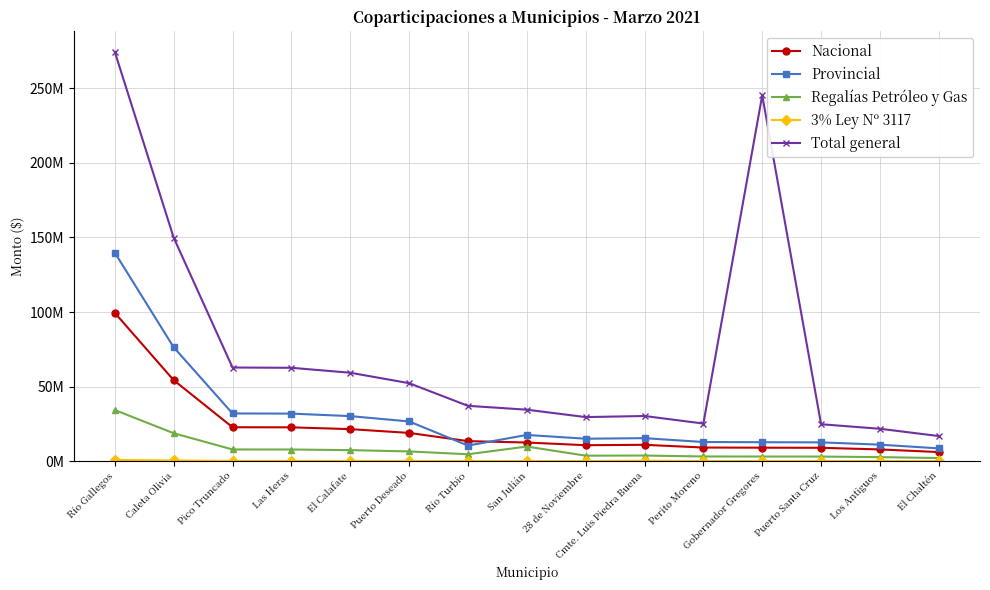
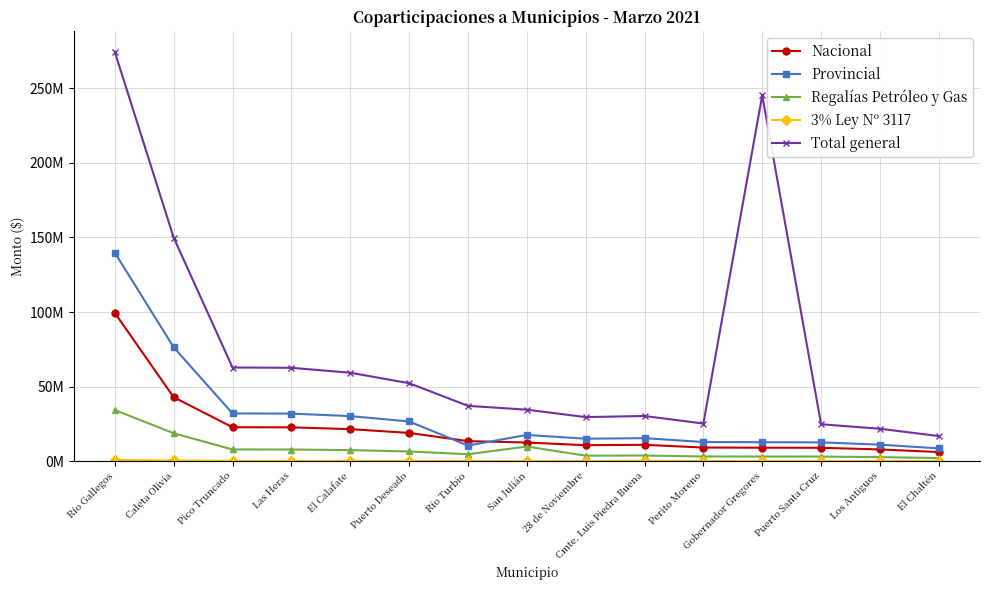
  {
    "Nacional": {
      "Río Gallegos": 99000000,
-     "Caleta Olivia": 54000000,
+     "Caleta Olivia": 43000000,
      "Pico Truncado": 23000000,
      "Las Heras": 23000000,
      "El Calafate": 21000000,
      "Puerto Deseado": 19000000,
      "Río Turbio": 13000000,
      "San Julián": 13000000,
      "28 de Noviembre": 11000000,
      "Cmte. Luis Piedra Buena": 11000000,
      "Perito Moreno": 9000000,
      "Gobernador Gregores": 9000000,
      "Puerto Santa Cruz": 9000000,
      "Los Antiguos": 8000000,
      "El Chaltén": 6000000
    },
    "Provincial": {
      "Río Gallegos": 140000000,
      "Caleta Olivia": 76000000,
      "Pico Truncado": 32000000,
      "Las Heras": 32000000,
      "El Calafate": 30000000,
      "Puerto Deseado": 27000000,
      "Río Turbio": 10000000,
      "San Julián": 18000000,
      "28 de Noviembre": 15000000,
      "Cmte. Luis Piedra Buena": 15000000,
      "Perito Moreno": 13000000,
      "Gobernador Gregores": 13000000,
      "Puerto Santa Cruz": 13000000,
      "Los Antiguos": 11000000,
      "El Chaltén": 9000000
    },
    "Regalías Petróleo y Gas": {
      "Río Gallegos": 34000000,
      "Caleta Olivia": 19000000,
      "Pico Truncado": 8000000,
      "Las Heras": 8000000,
      "El Calafate": 7000000,
      "Puerto Deseado": 7000000,
      "Río Turbio": 5000000,
      "San Julián": 10000000,
      "28 de Noviembre": 4000000,
      "Cmte. Luis Piedra Buena": 4000000,
      "Perito Moreno": 3000000,
      "Gobernador Gregores": 3000000,
      "Puerto Santa Cruz": 3000000,
      "Los Antiguos": 3000000,
      "El Chaltén": 2000000
    },
    "3% Ley Nº 3117": {
      "Río Gallegos": 1000000,
      "Caleta Olivia": 0,
      "Pico Truncado": 0,
      "Las Heras": 0,
      "El Calafate": 0,
      "Puerto Deseado": 0,
      "Río Turbio": 0,
      "San Julián": 0,
      "28 de Noviembre": 0,
      "Cmte. Luis Piedra Buena": 0,
      "Perito Moreno": 0,
      "Gobernador Gregores": 0,
      "Puerto Santa Cruz": 0,
      "Los Antiguos": 0,
      "El Chaltén": 0
    },
    "Total general": {
      "Río Gallegos": 274000000,
      "Caleta Olivia": 150000000,
      "Pico Truncado": 63000000,
      "Las Heras": 63000000,
      "El Calafate": 59000000,
      "Puerto Deseado": 52000000,
      "Río Turbio": 37000000,
      "San Julián": 35000000,
      "28 de Noviembre": 30000000,
      "Cmte. Luis Piedra Buena": 30000000,
      "Perito Moreno": 25000000,
      "Gobernador Gregores": 245000000,
      "Puerto Santa Cruz": 25000000,
      "Los Antiguos": 22000000,
      "El Chaltén": 17000000
    }
  }
